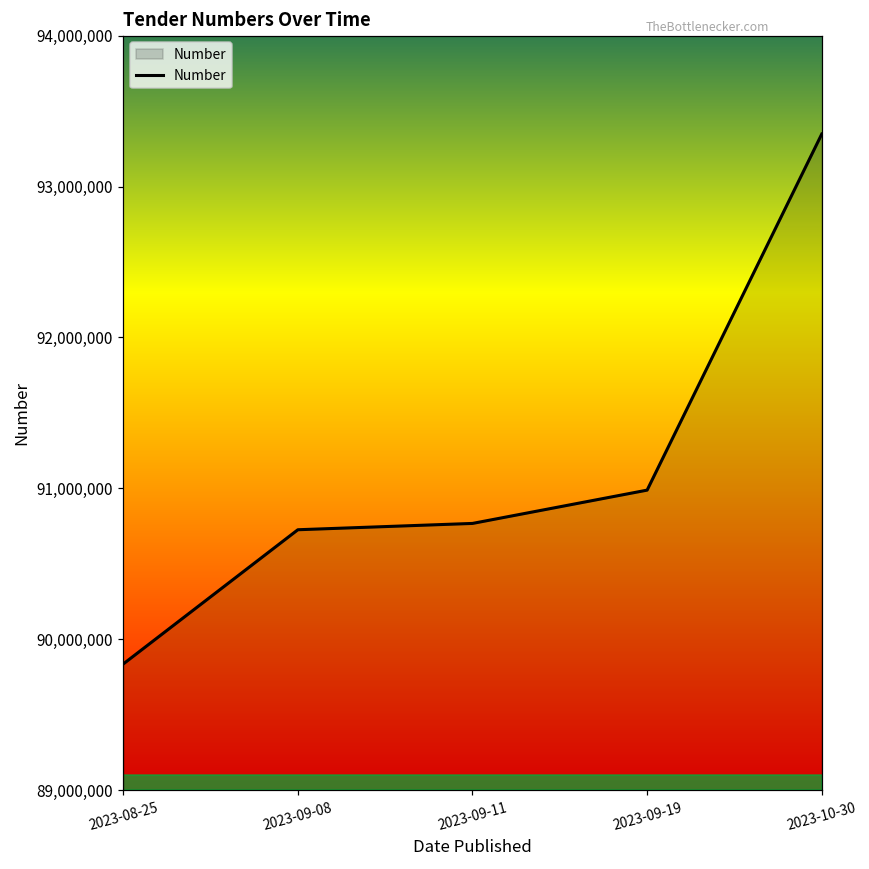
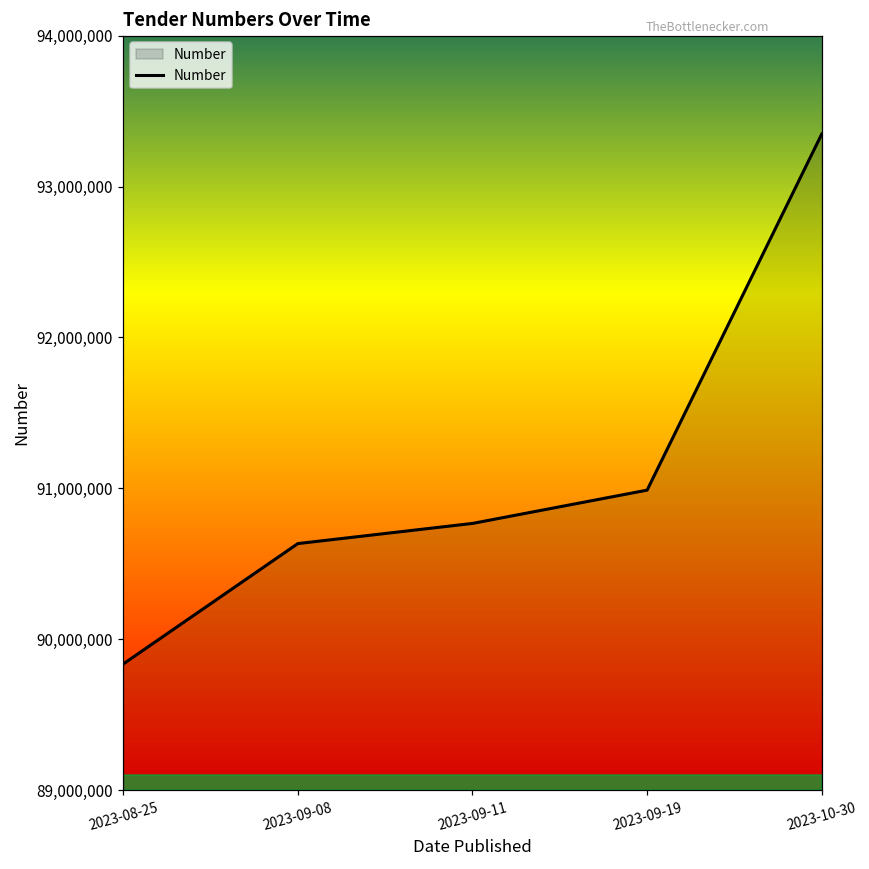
  {
    "2023-08-25": "89,840,000",
-   "2023-09-08": "90,730,000",
+   "2023-09-08": "90,630,000",
    "2023-09-11": "90,770,000",
    "2023-09-19": "90,990,000",
    "2023-10-30": "93,350,000"
  }
